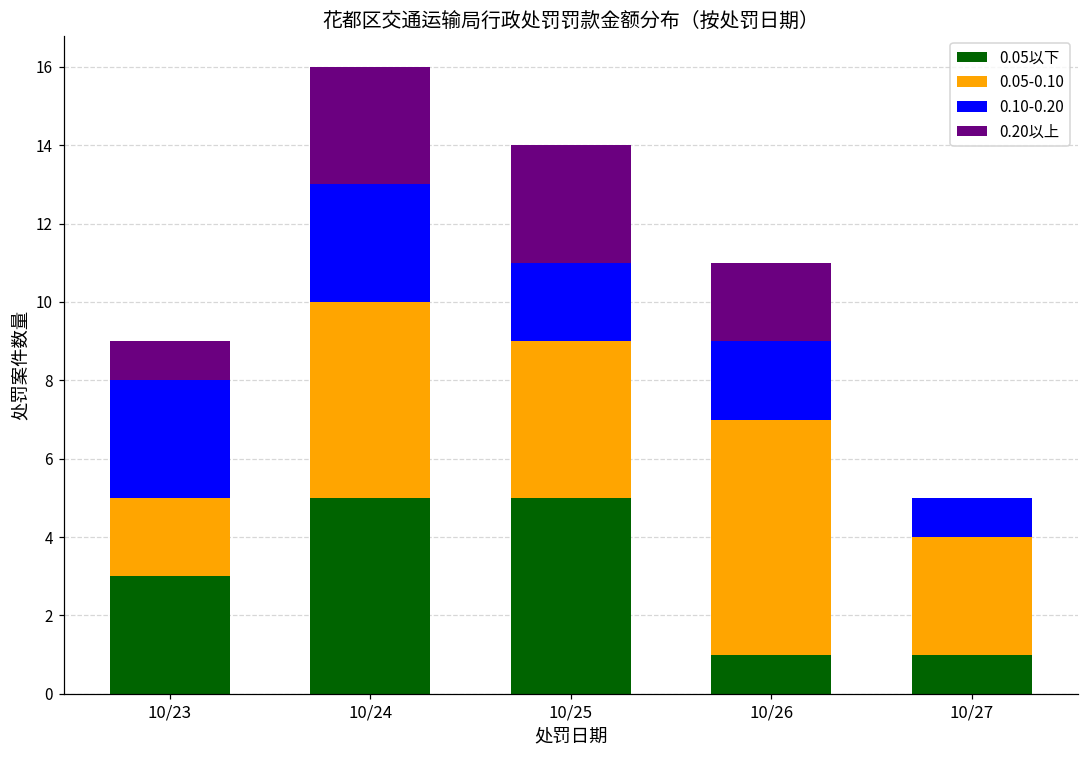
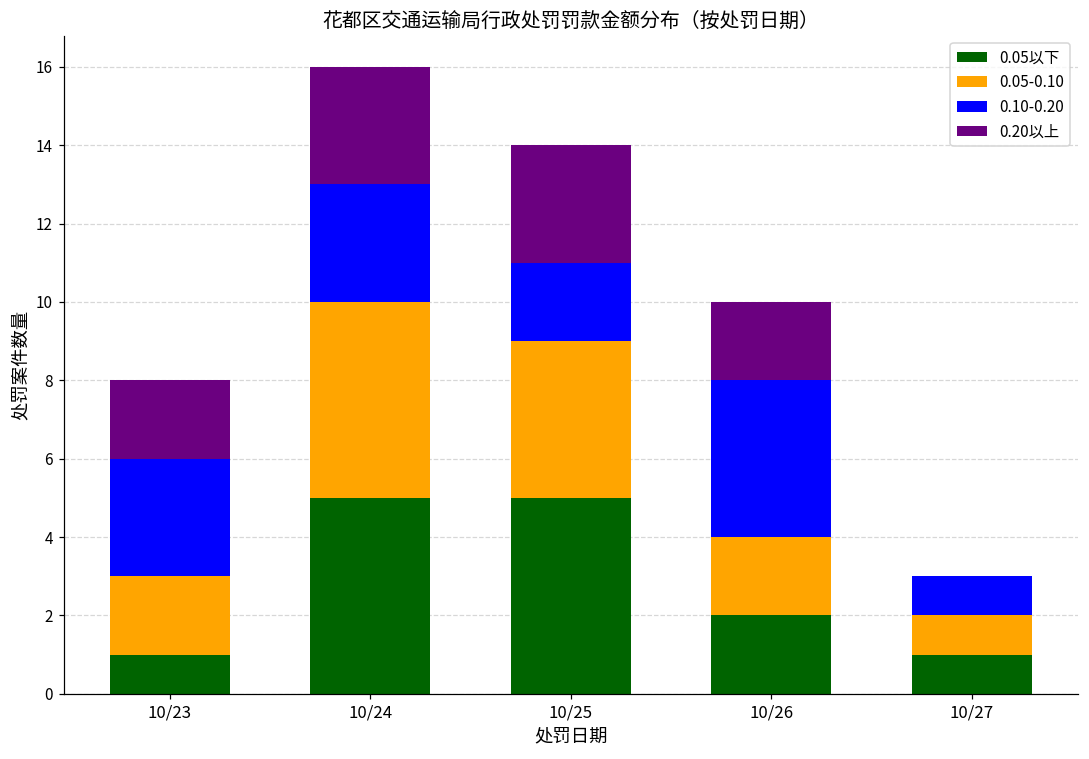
  {
    "0.05以下": {
-     "10/23": 3,
+     "10/23": 1,
      "10/24": 5,
      "10/25": 5,
-     "10/26": 1,
+     "10/26": 2,
      "10/27": 1
    },
    "0.05-0.10": {
      "10/23": 2,
      "10/24": 5,
      "10/25": 4,
-     "10/26": 6,
-     "10/27": 3
+     "10/26": 2,
+     "10/27": 1
    },
    "0.10-0.20": {
      "10/23": 3,
      "10/24": 3,
      "10/25": 2,
-     "10/26": 2,
+     "10/26": 4,
      "10/27": 1
    },
    "0.20以上": {
-     "10/23": 1,
+     "10/23": 2,
      "10/24": 3,
      "10/25": 3,
      "10/26": 2,
      "10/27": 0
    }
  }
